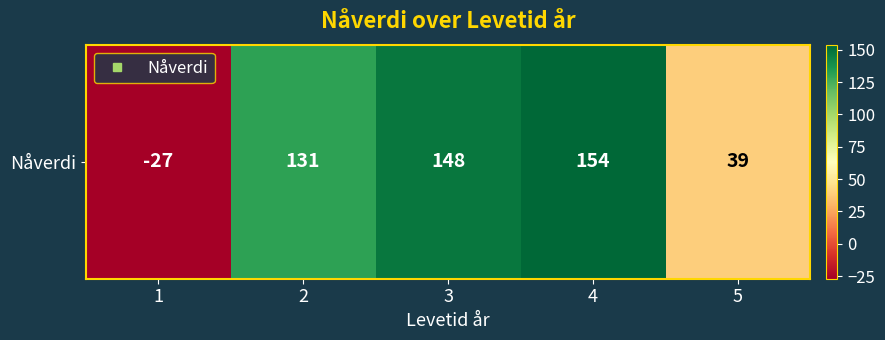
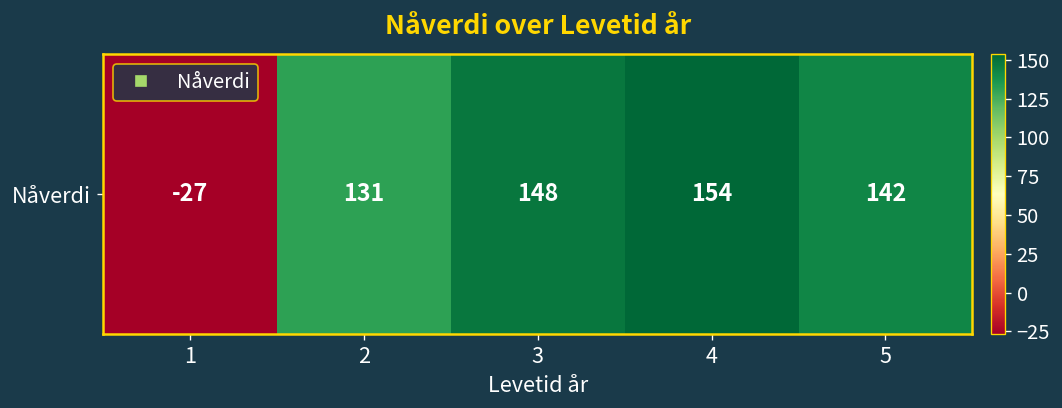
  {
    "Nåverdi": {
      "1": -27,
      "2": 131,
      "3": 148,
      "4": 154,
-     "5": 39
+     "5": 142
    }
  }
